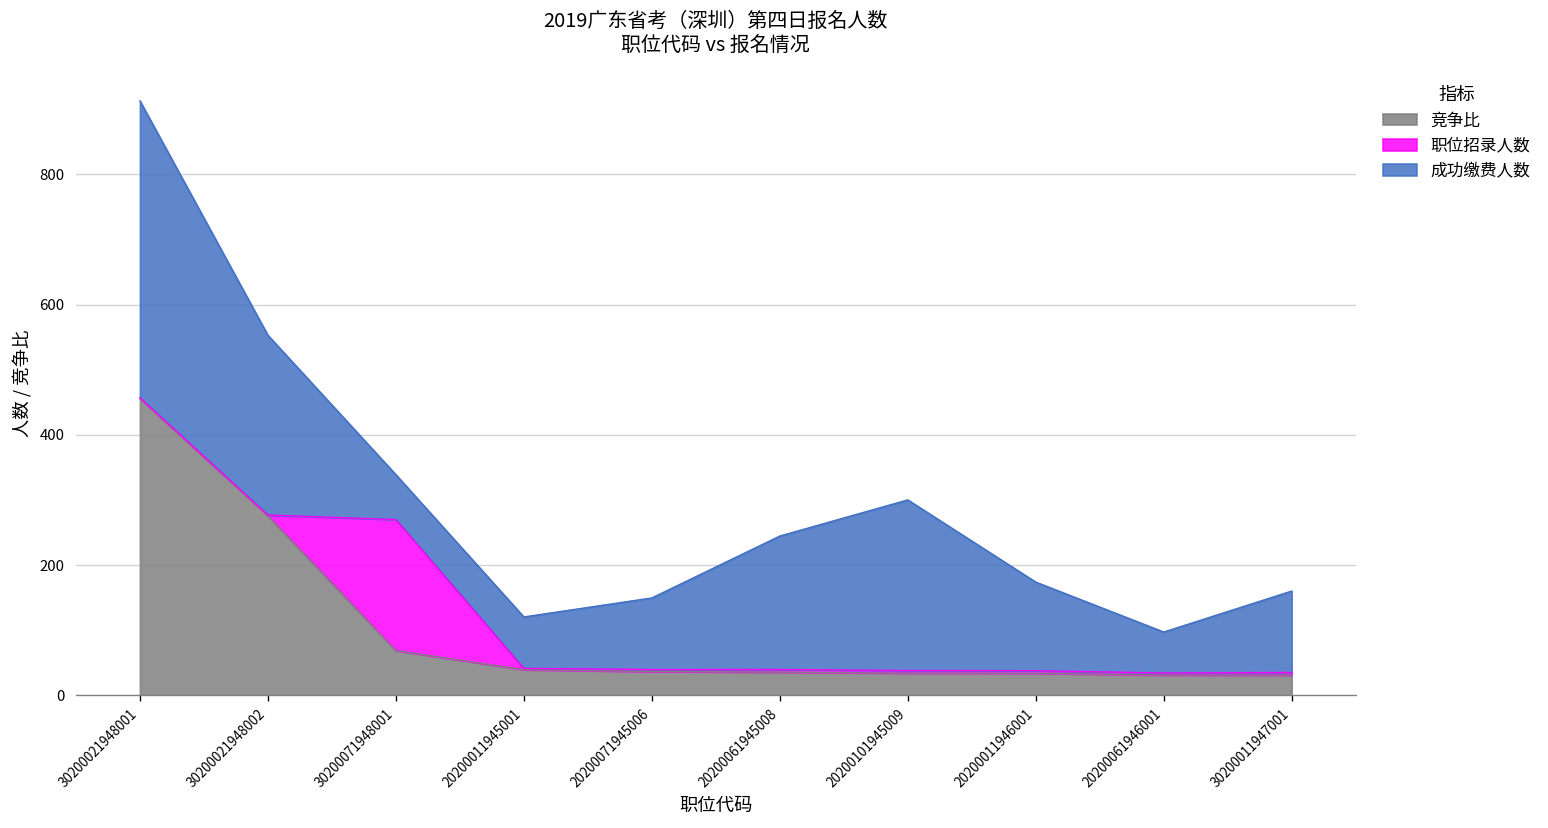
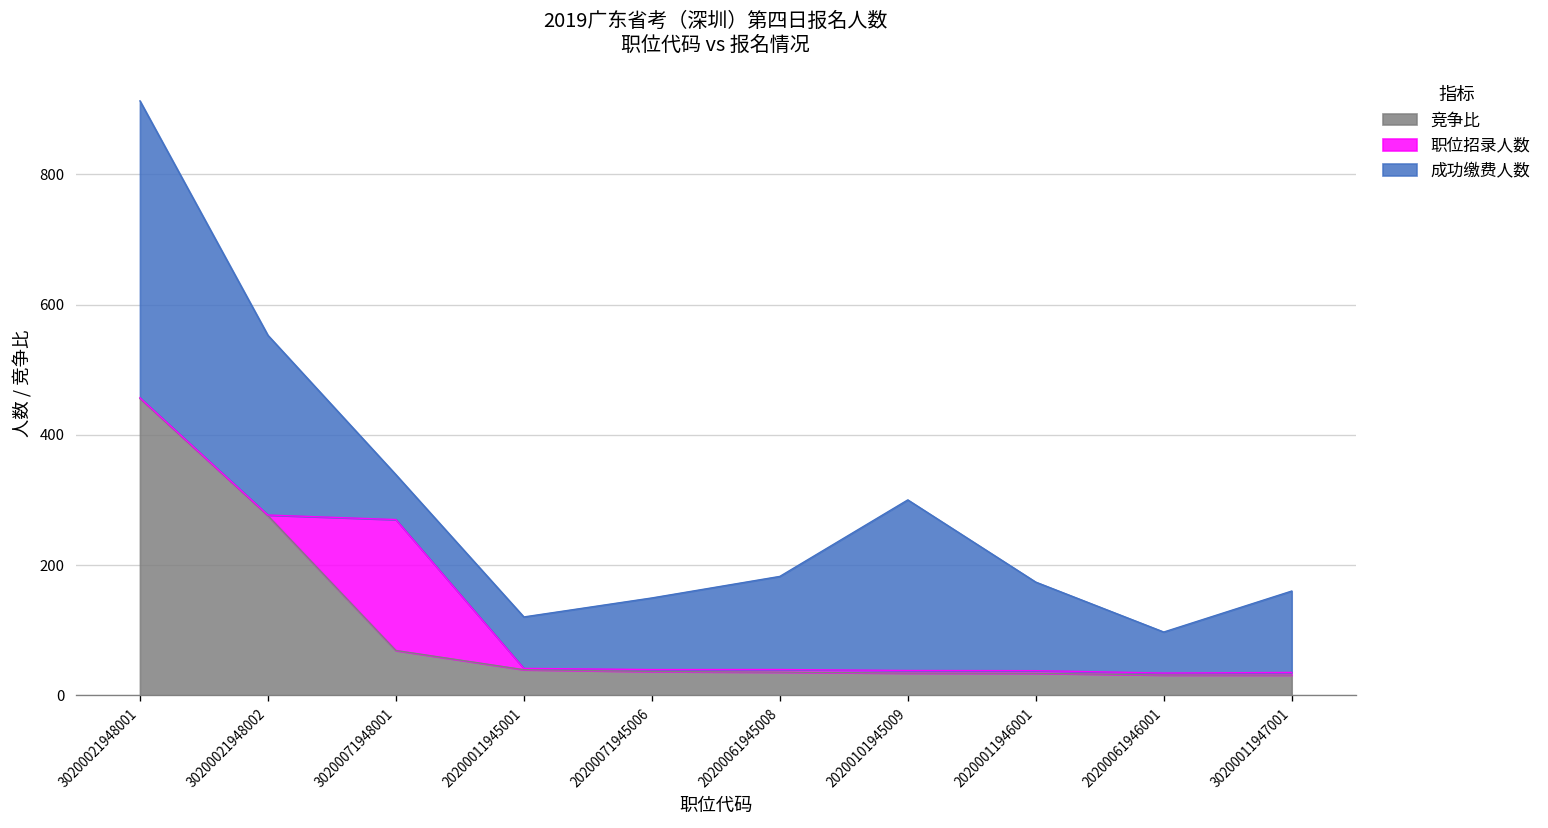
  {
    "竞争比": {
      "30200071948001": 70
    },
    "职位招录人数": {
      "30200071948001": 200
    },
    "成功缴费人数": {
      "30200021948001": 460,
      "30200021948002": 280,
      "30200071948001": 70,
      "20200011945001": 80,
      "20200071945006": 110,
-     "20200061945008": 210,
+     "20200061945008": 140,
      "20200101945009": 260,
      "20200011946001": 140,
      "20200061946001": 60,
      "30200011947001": 130
    }
  }
